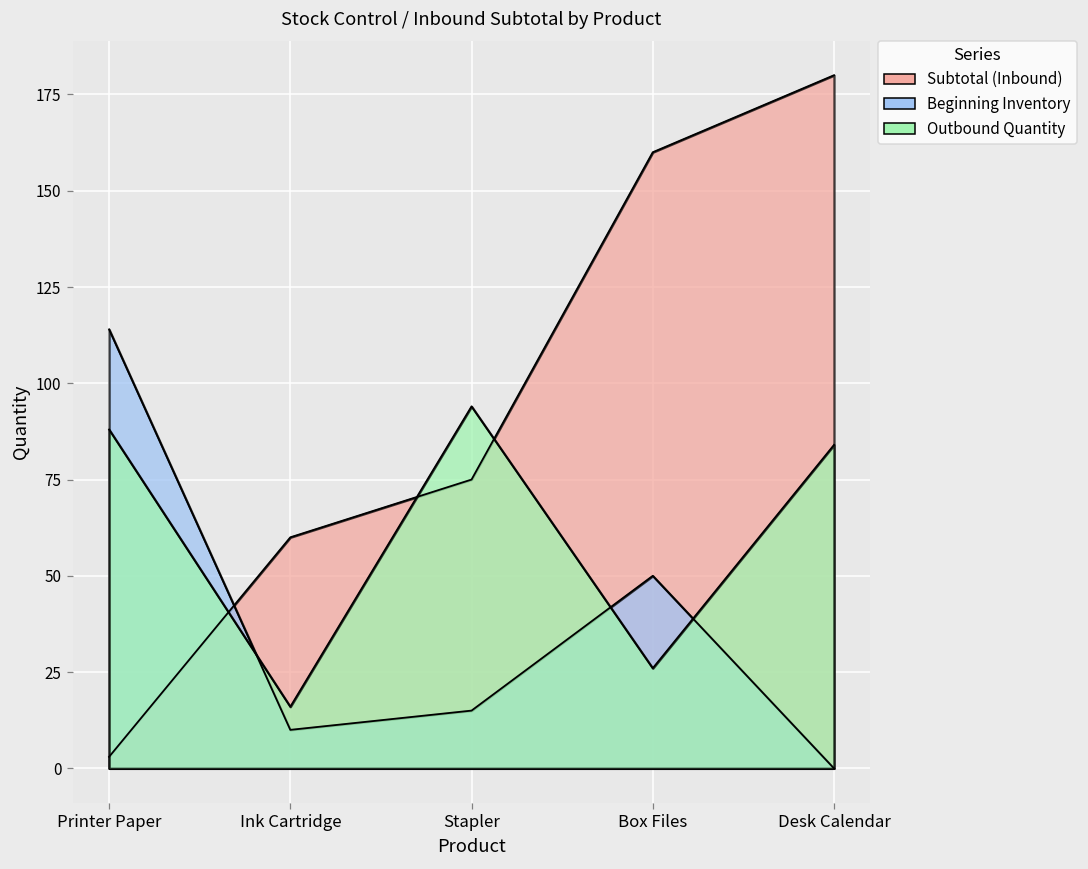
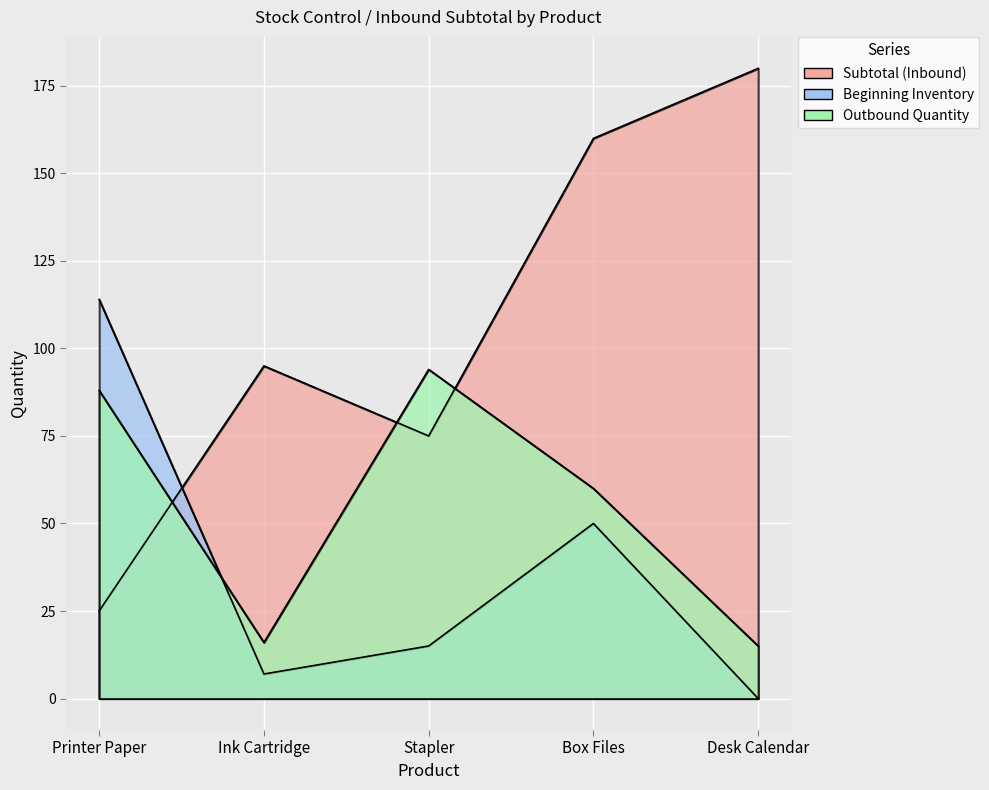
  {
    "Subtotal (Inbound)": {
-     "Printer Paper": 3,
-     "Ink Cartridge": 60,
+     "Printer Paper": 25,
+     "Ink Cartridge": 95,
      "Stapler": 75,
      "Box Files": 160,
      "Desk Calendar": 180
    },
    "Beginning Inventory": {
      "Printer Paper": 114,
-     "Ink Cartridge": 10,
+     "Ink Cartridge": 7,
      "Stapler": 15,
      "Box Files": 50,
      "Desk Calendar": 0
    },
    "Outbound Quantity": {
      "Printer Paper": 88,
      "Ink Cartridge": 16,
      "Stapler": 94,
-     "Box Files": 26,
-     "Desk Calendar": 84
+     "Box Files": 60,
+     "Desk Calendar": 15
    }
  }
